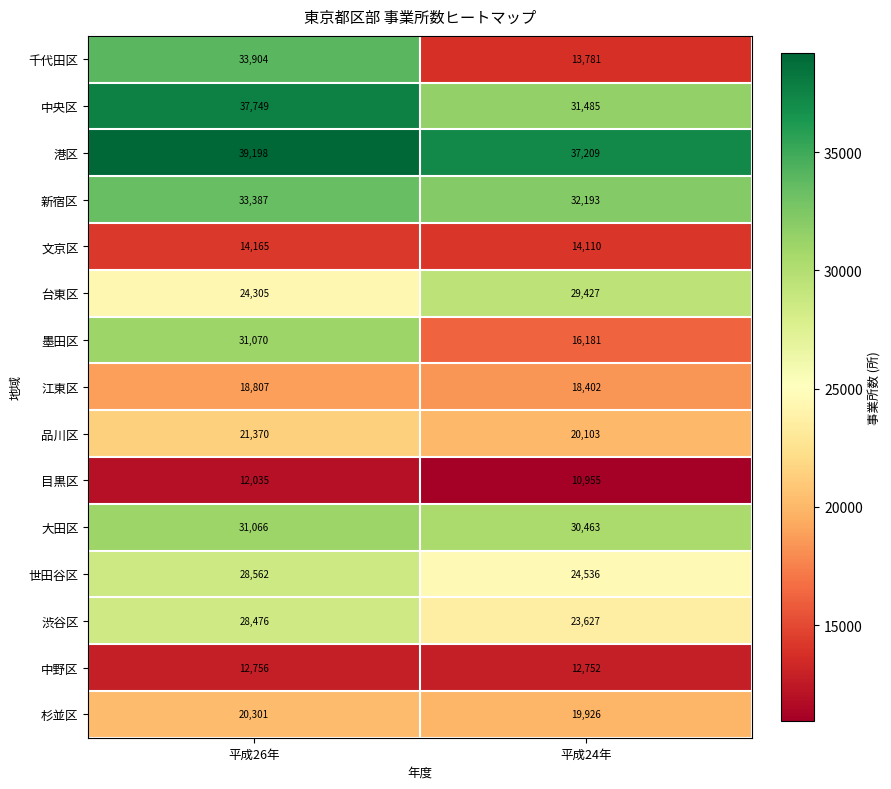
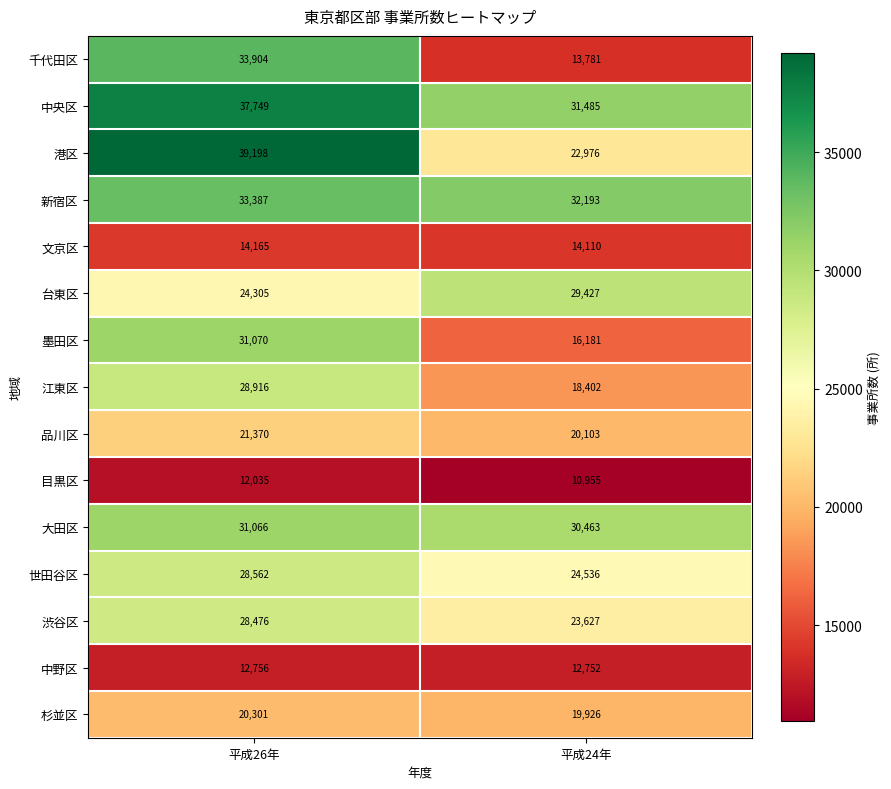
  {
    "千代田区": {
      "平成26年": "33,904",
      "平成24年": "13,781"
    },
    "中央区": {
      "平成26年": "37,749",
      "平成24年": "31,485"
    },
    "港区": {
      "平成26年": "39,198",
-     "平成24年": "37,209"
+     "平成24年": "22,976"
    },
    "新宿区": {
      "平成26年": "33,387",
      "平成24年": "32,193"
    },
    "文京区": {
      "平成26年": "14,165",
      "平成24年": "14,110"
    },
    "台東区": {
      "平成26年": "24,305",
      "平成24年": "29,427"
    },
    "墨田区": {
      "平成26年": "31,070",
      "平成24年": "16,181"
    },
    "江東区": {
-     "平成26年": "18,807",
+     "平成26年": "28,916",
      "平成24年": "18,402"
    },
    "品川区": {
      "平成26年": "21,370",
      "平成24年": "20,103"
    },
    "目黒区": {
      "平成26年": "12,035",
      "平成24年": "10,955"
    },
    "大田区": {
      "平成26年": "31,066",
      "平成24年": "30,463"
    },
    "世田谷区": {
      "平成26年": "28,562",
      "平成24年": "24,536"
    },
    "渋谷区": {
      "平成26年": "28,476",
      "平成24年": "23,627"
    },
    "中野区": {
      "平成26年": "12,756",
      "平成24年": "12,752"
    },
    "杉並区": {
      "平成26年": "20,301",
      "平成24年": "19,926"
    }
  }
